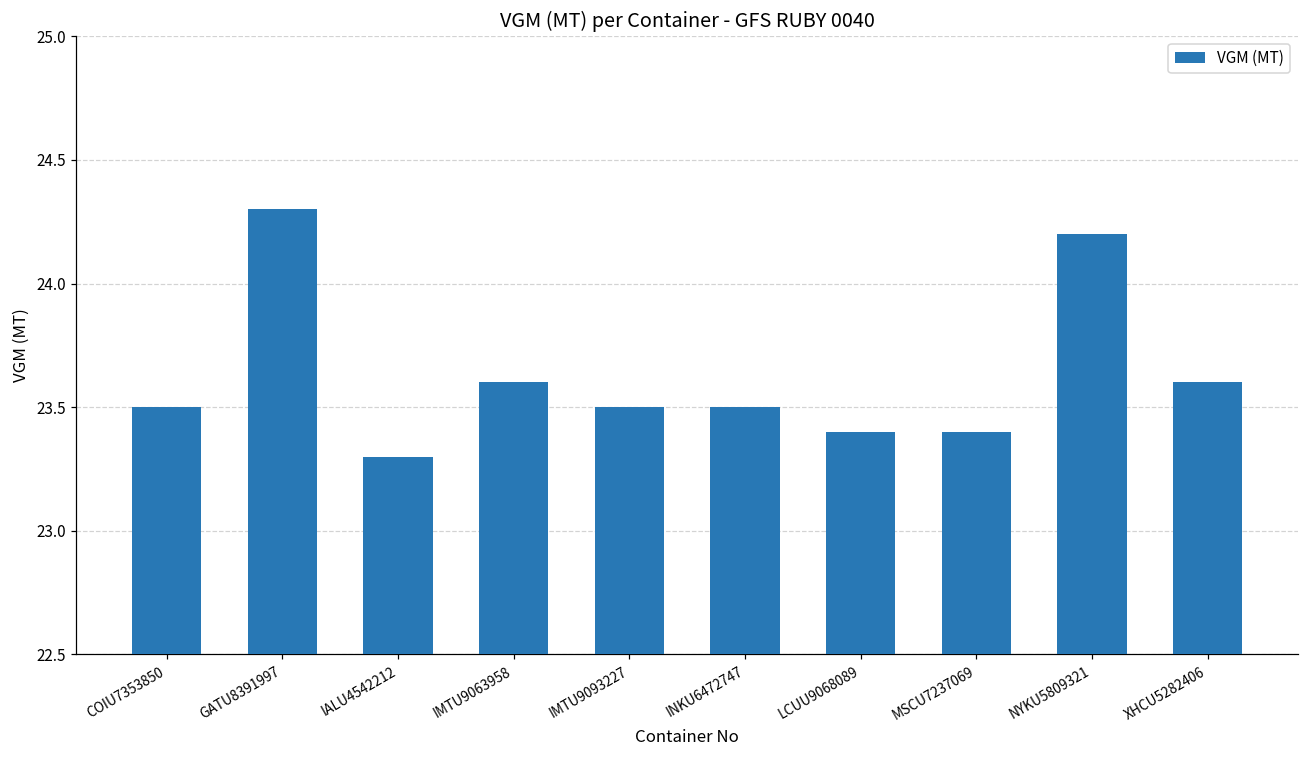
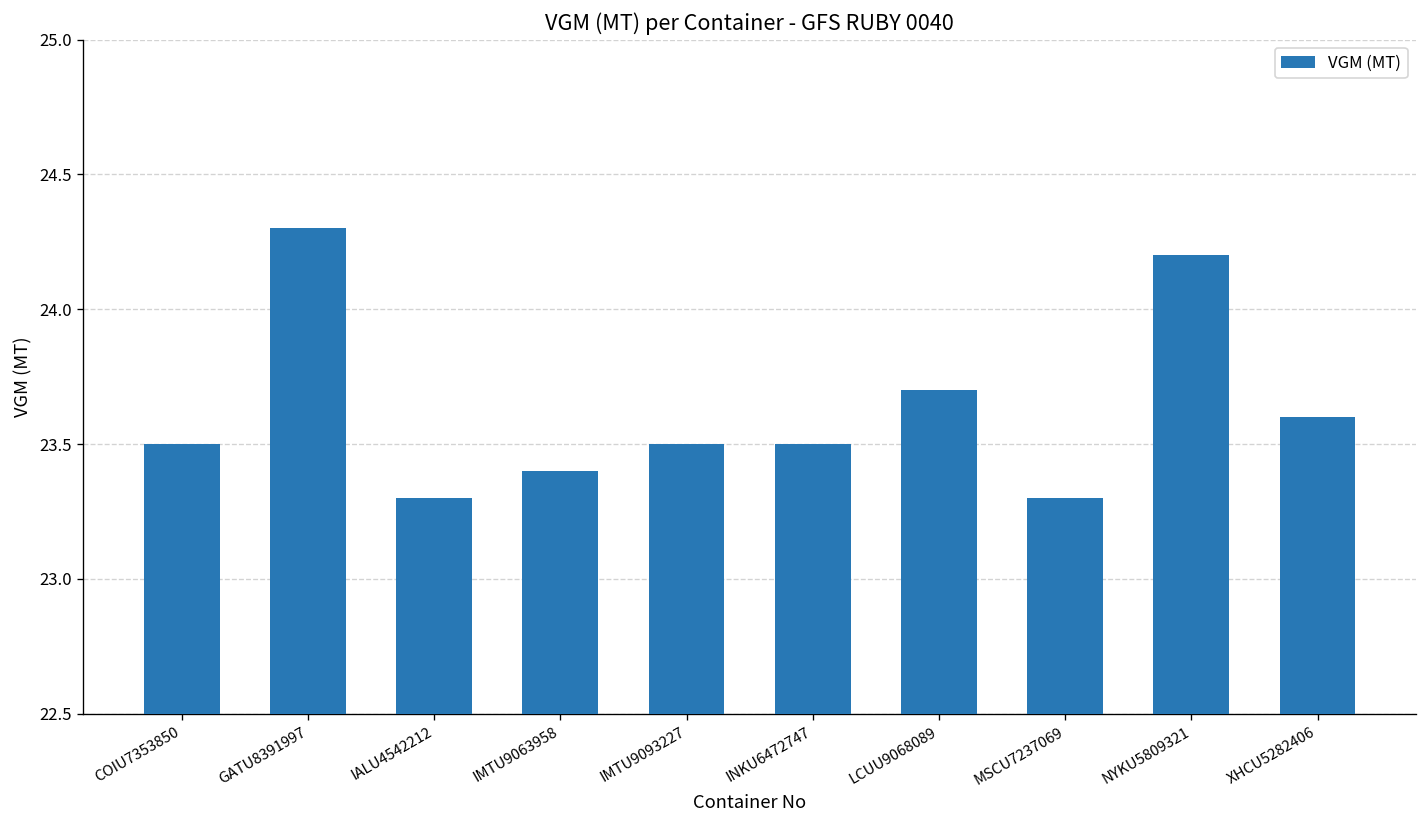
  {
    "COIU7353850": 23.5,
    "GATU8391997": 24.3,
    "IALU4542212": 23.3,
-   "IMTU9063958": 23.6,
+   "IMTU9063958": 23.4,
    "IMTU9093227": 23.5,
    "INKU6472747": 23.5,
-   "LCUU9068089": 23.4,
-   "MSCU7237069": 23.4,
+   "LCUU9068089": 23.7,
+   "MSCU7237069": 23.3,
    "NYKU5809321": 24.2,
    "XHCU5282406": 23.6
  }
